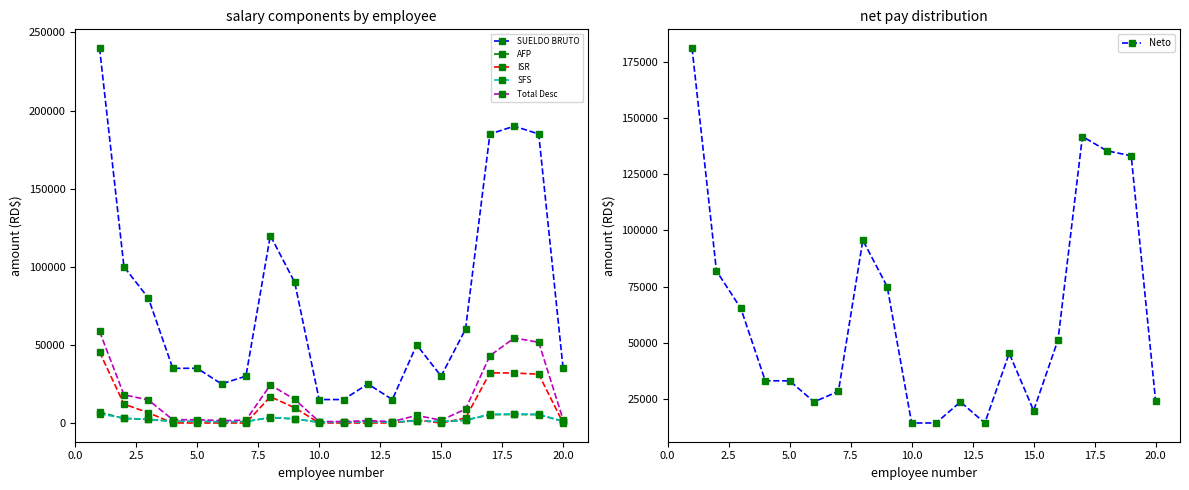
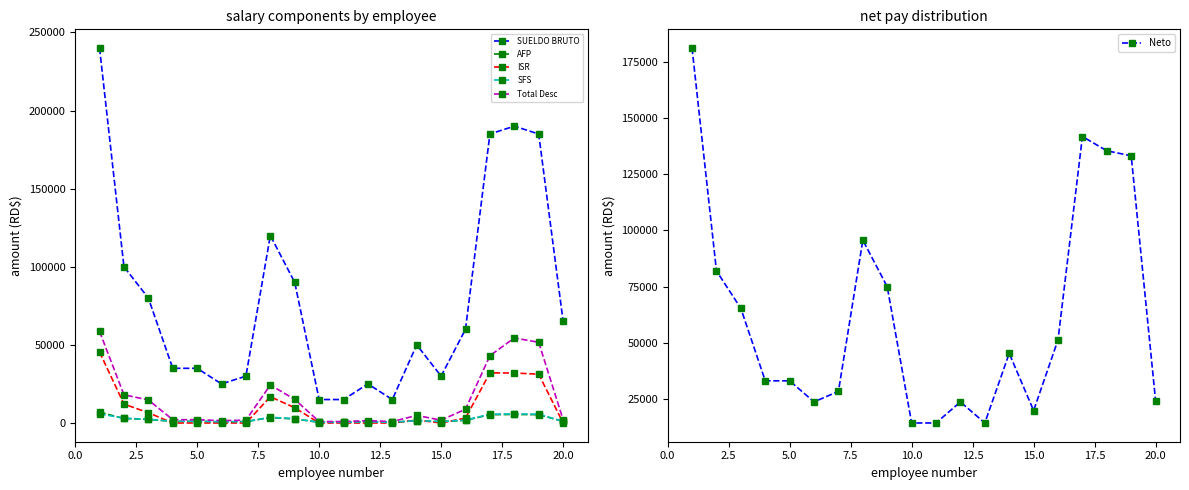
  {
    "salary components by employee": {
      "SUELDO BRUTO": {
        "5.0": 35000,
        "10.0": 15000,
        "15.0": 30000,
-       "20.0": 35000
+       "20.0": 65000
      }
    },
    "net pay distribution": {
      "5.0": 33000,
      "10.0": 14000,
      "15.0": 20000,
      "20.0": 24000
    }
  }
